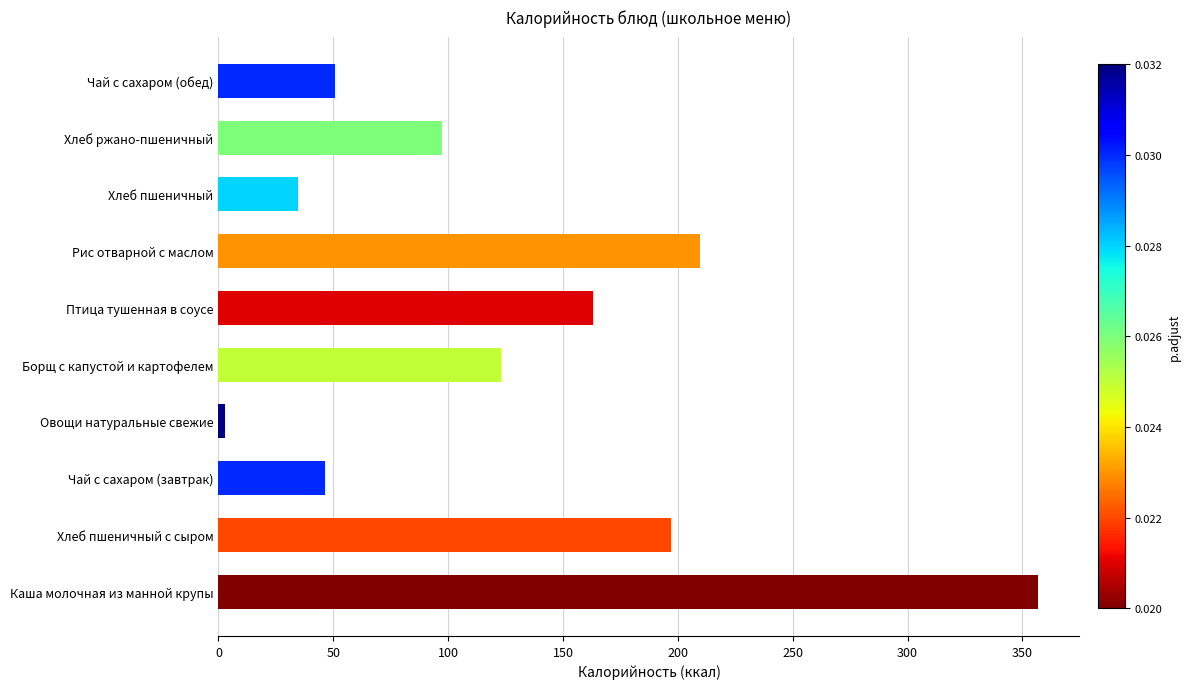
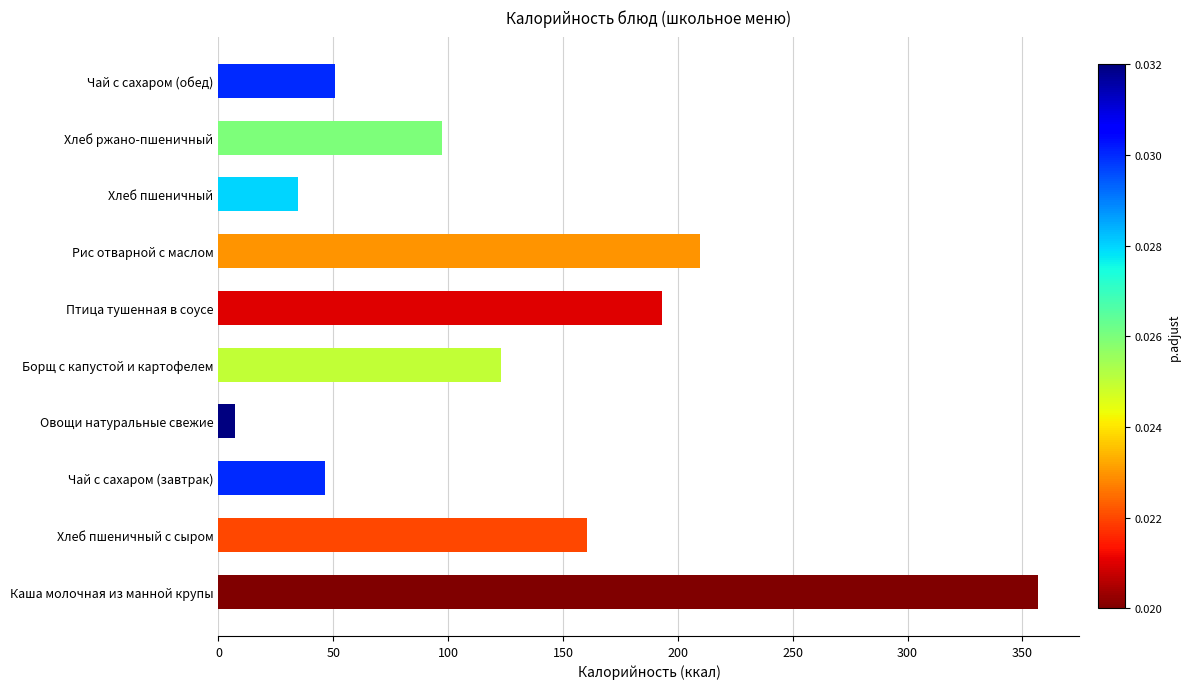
  {
    "Чай с сахаром (обед)": 51,
    "Хлеб ржано-пшеничный": 97,
    "Хлеб пшеничный": 35,
    "Рис отварной с маслом": 210,
-   "Птица тушенная в соусе": 163,
+   "Птица тушенная в соусе": 193,
    "Борщ с капустой и картофелем": 123,
-   "Овощи натуральные свежие": 3,
+   "Овощи натуральные свежие": 7,
    "Чай с сахаром (завтрак)": 47,
-   "Хлеб пшеничный с сыром": 197,
+   "Хлеб пшеничный с сыром": 160,
    "Каша молочная из манной крупы": 357
  }
